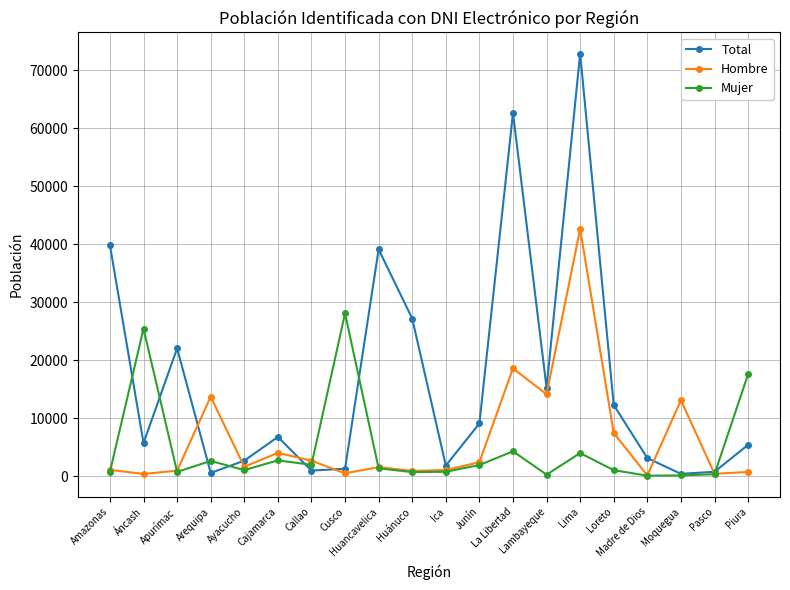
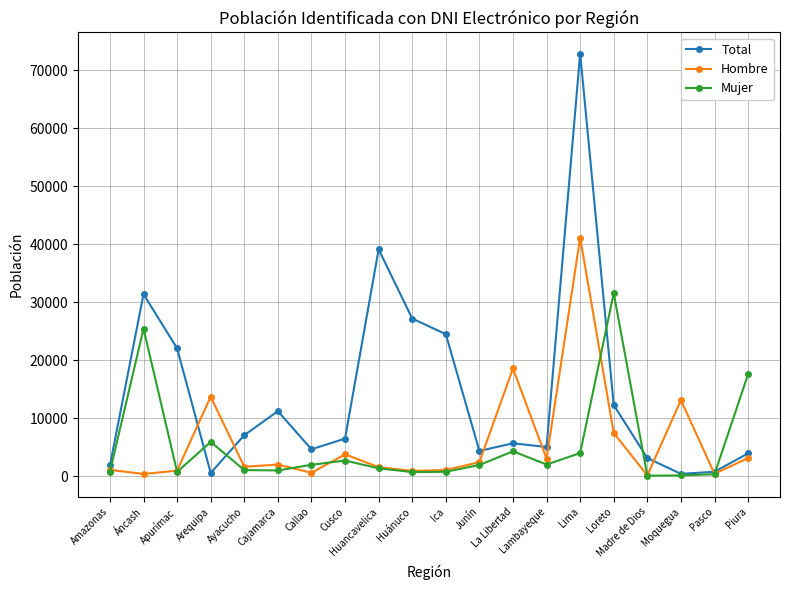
  {
    "Total": {
-     "Amazonas": 40000,
-     "Áncash": 6000,
+     "Amazonas": 2000,
+     "Áncash": 31000,
      "Apurímac": 22000,
      "Arequipa": 1000,
-     "Ayacucho": 3000,
-     "Cajamarca": 7000,
-     "Callao": 1000,
-     "Cusco": 1000,
+     "Ayacucho": 7000,
+     "Cajamarca": 11000,
+     "Callao": 5000,
+     "Cusco": 6000,
      "Huancavelica": 39000,
      "Huánuco": 27000,
-     "Ica": 2000,
-     "Junín": 9000,
-     "La Libertad": 63000,
-     "Lambayeque": 15000,
+     "Ica": 25000,
+     "Junín": 4000,
+     "La Libertad": 6000,
+     "Lambayeque": 5000,
      "Lima": 73000,
      "Loreto": 12000,
      "Madre de Dios": 3000,
-     "Piura": 5000
+     "Piura": 4000
    },
    "Hombre": {
      "Áncash": 0,
      "Arequipa": 14000,
      "Ayacucho": 2000,
-     "Cajamarca": 4000,
-     "Callao": 3000,
-     "Cusco": 1000,
+     "Cajamarca": 2000,
+     "Callao": 1000,
+     "Cusco": 4000,
      "Junín": 2000,
      "La Libertad": 19000,
-     "Lambayeque": 14000,
-     "Lima": 43000,
+     "Lambayeque": 3000,
+     "Lima": 41000,
      "Loreto": 7000,
      "Moquegua": 13000,
-     "Piura": 1000
+     "Piura": 3000
    },
    "Mujer": {
      "Áncash": 25000,
-     "Arequipa": 3000,
+     "Arequipa": 6000,
      "Ayacucho": 1000,
-     "Cajamarca": 3000,
+     "Cajamarca": 1000,
      "Callao": 2000,
-     "Cusco": 28000,
+     "Cusco": 3000,
      "Junín": 2000,
      "La Libertad": 4000,
-     "Lambayeque": 0,
+     "Lambayeque": 2000,
      "Lima": 4000,
-     "Loreto": 1000,
+     "Loreto": 32000,
      "Piura": 18000
    }
  }
